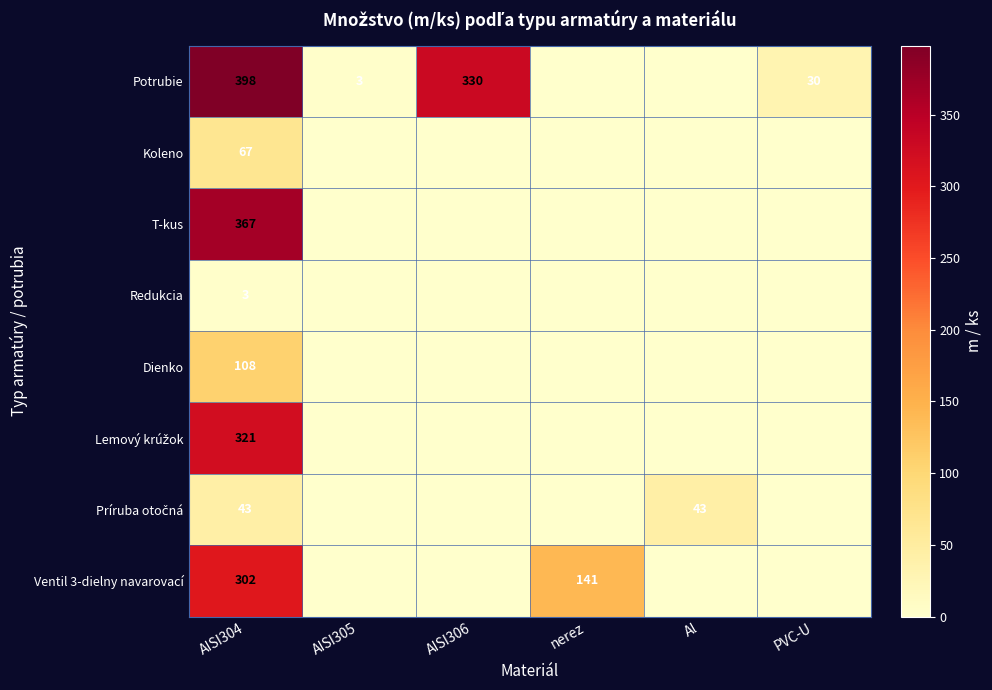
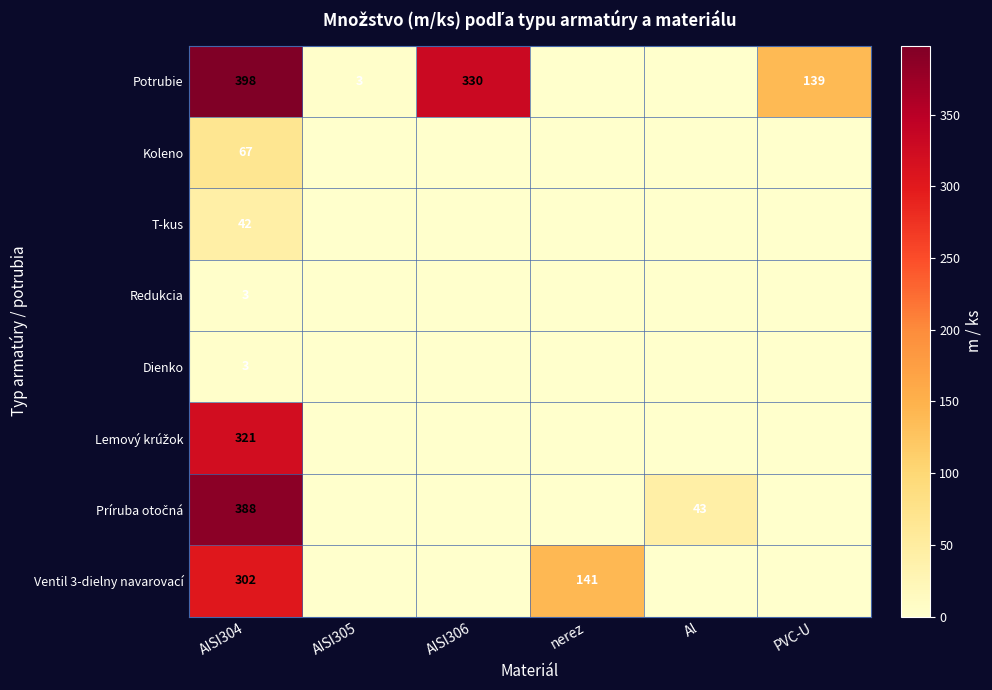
  {
    "Potrubie": {
      "AISI304": 398,
      "AISI305": 3,
      "AISI306": 330,
-     "PVC-U": 30
+     "PVC-U": 139
    },
    "Koleno": {
      "AISI304": 67
    },
    "T-kus": {
-     "AISI304": 367
+     "AISI304": 42
    },
    "Redukcia": {
      "AISI304": 3
    },
    "Dienko": {
-     "AISI304": 108
+     "AISI304": 3
    },
    "Lemový krúžok": {
      "AISI304": 321
    },
    "Príruba otočná": {
-     "AISI304": 43,
+     "AISI304": 388,
      "Al": 43
    },
    "Ventil 3-dielny navarovací": {
      "AISI304": 302,
      "nerez": 141
    }
  }
